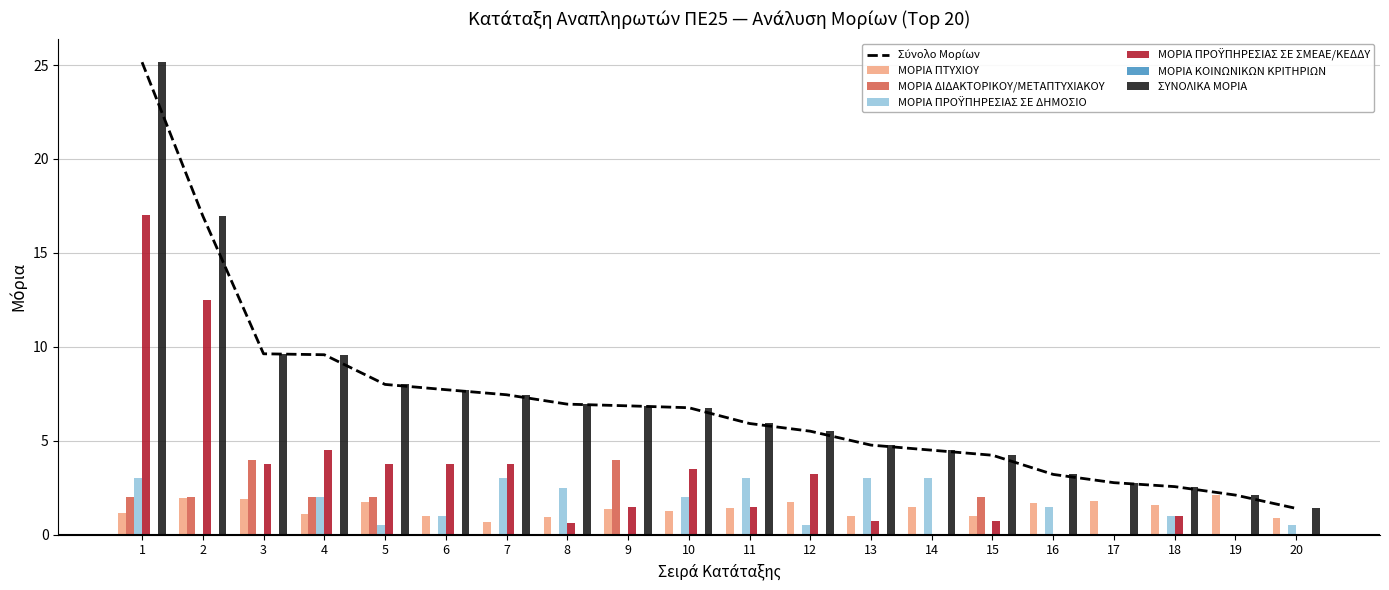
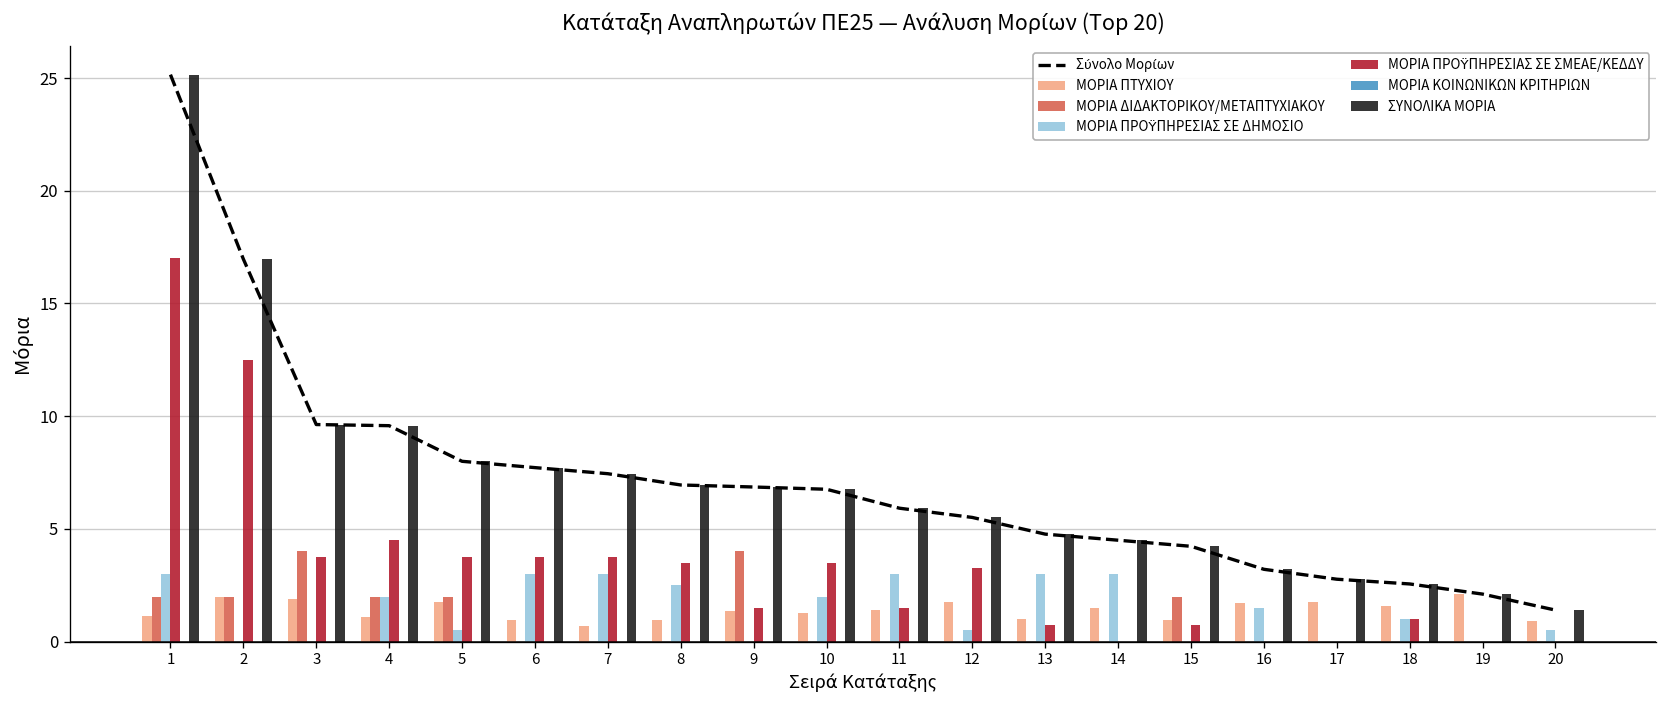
  {
    "ΜΟΡΙΑ ΠΤΥΧΙΟΥ": {
      "1": 1.2,
      "2": 2.0,
      "3": 1.9,
      "4": 1.1,
      "5": 1.8,
      "6": 1.0,
      "7": 0.7,
      "8": 1.0,
      "9": 1.4,
      "10": 1.3,
      "11": 1.4,
      "12": 1.8,
      "13": 1.0,
      "14": 1.5,
      "15": 1.0,
      "16": 1.7,
      "17": 1.8,
      "18": 1.6,
      "19": 2.1,
      "20": 0.9
    },
    "ΜΟΡΙΑ ΔΙΔΑΚΤΟΡΙΚΟΥ/ΜΕΤΑΠΤΥΧΙΑΚΟΥ": {
      "1": 2.0,
      "2": 2.0,
      "3": 4.0,
      "4": 2.0,
      "5": 2.0,
      "6": 0.0,
      "7": 0.0,
      "8": 0.0,
      "9": 4.0,
      "10": 0.0,
      "11": 0.0,
      "12": 0.0,
      "13": 0.0,
      "14": 0.0,
      "15": 2.0,
      "16": 0.0,
      "17": 0.0,
      "18": 0.0,
      "19": 0.0,
      "20": 0.0
    },
    "ΜΟΡΙΑ ΠΡΟΫΠΗΡΕΣΙΑΣ ΣΕ ΔΗΜΟΣΙΟ": {
      "1": 3,
      "2": 0,
      "3": 0,
      "4": 2,
      "5": 0.5,
-     "6": 1,
+     "6": 3,
      "7": 3,
      "8": 2.5,
      "9": 0,
      "10": 2,
      "11": 3,
      "12": 0.5,
      "13": 3,
      "14": 3,
      "15": 0,
      "16": 1.5,
      "17": 0,
      "18": 1,
      "19": 0,
      "20": 0.5
    },
    "ΜΟΡΙΑ ΠΡΟΫΠΗΡΕΣΙΑΣ ΣΕ ΣΜΕΑΕ/ΚΕΔΔΥ": {
      "1": 17.0,
      "2": 12.5,
      "3": 3.8,
      "4": 4.5,
      "5": 3.8,
      "6": 3.8,
      "7": 3.8,
-     "8": 0.6,
+     "8": 3.5,
      "9": 1.5,
      "10": 3.5,
      "11": 1.5,
      "12": 3.3,
      "13": 0.8,
      "14": 0.0,
      "15": 0.7,
      "16": 0.0,
      "17": 0.0,
      "18": 1.0,
      "19": 0.0,
      "20": 0.0
    },
    "ΜΟΡΙΑ ΚΟΙΝΩΝΙΚΩΝ ΚΡΙΤΗΡΙΩΝ": {
      "1": 0.0,
      "2": 0.0,
      "3": 0.0,
      "4": 0.0,
      "5": 0.0,
      "6": 0.0,
      "7": 0.0,
      "8": 0.0,
      "9": 0.0,
      "10": 0.0,
      "11": 0.0,
      "12": 0.0,
      "13": 0.0,
      "14": 0.0,
      "15": 0.0,
      "16": 0.0,
      "17": 0.0,
      "18": 0.0,
      "19": 0.0,
      "20": 0.0
    }
  }
